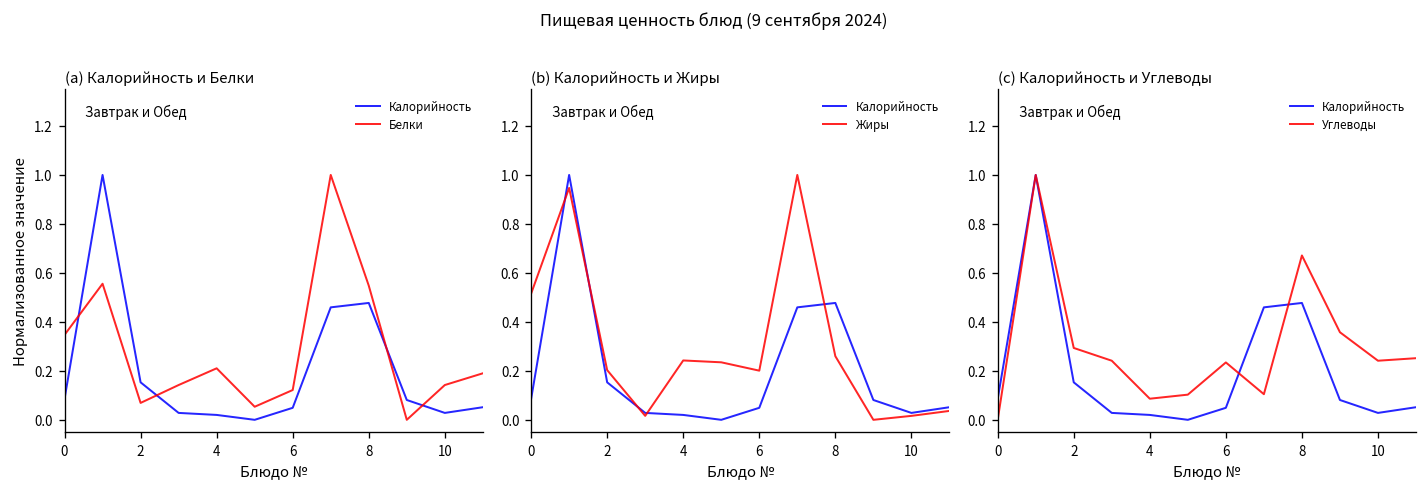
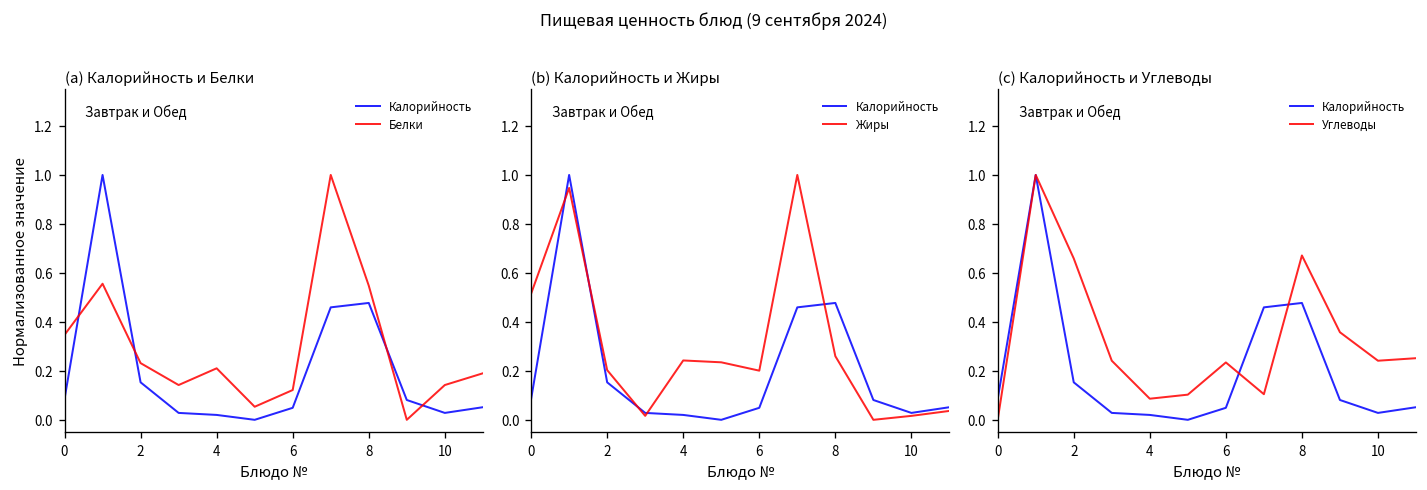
  {
    "(a) Калорийность и Белки": {
      "Калорийность": {
        "0": 0.09,
        "2": 0.15,
        "4": 0.02,
        "6": 0.05,
        "8": 0.48,
        "10": 0.03
      },
      "Белки": {
        "0": 0.35,
-       "2": 0.07,
+       "2": 0.23,
        "4": 0.21,
        "6": 0.12,
        "8": 0.55,
        "10": 0.14
      }
    },
    "(b) Калорийность и Жиры": {
      "Калорийность": {
        "0": 0.09,
        "2": 0.15,
        "4": 0.02,
        "6": 0.05,
        "8": 0.48
      },
      "Жиры": {
        "0": 0.52,
        "2": 0.20,
        "4": 0.24,
        "6": 0.20,
        "8": 0.26
      }
    },
    "(c) Калорийность и Углеводы": {
      "Калорийность": {
        "0": 0.09,
        "2": 0.15,
        "4": 0.02,
        "6": 0.05,
        "8": 0.48,
        "10": 0.03
      },
      "Углеводы": {
        "0": 0.00,
-       "2": 0.29,
+       "2": 0.66,
        "4": 0.09,
        "6": 0.23,
        "8": 0.67,
        "10": 0.24
      }
    }
  }
